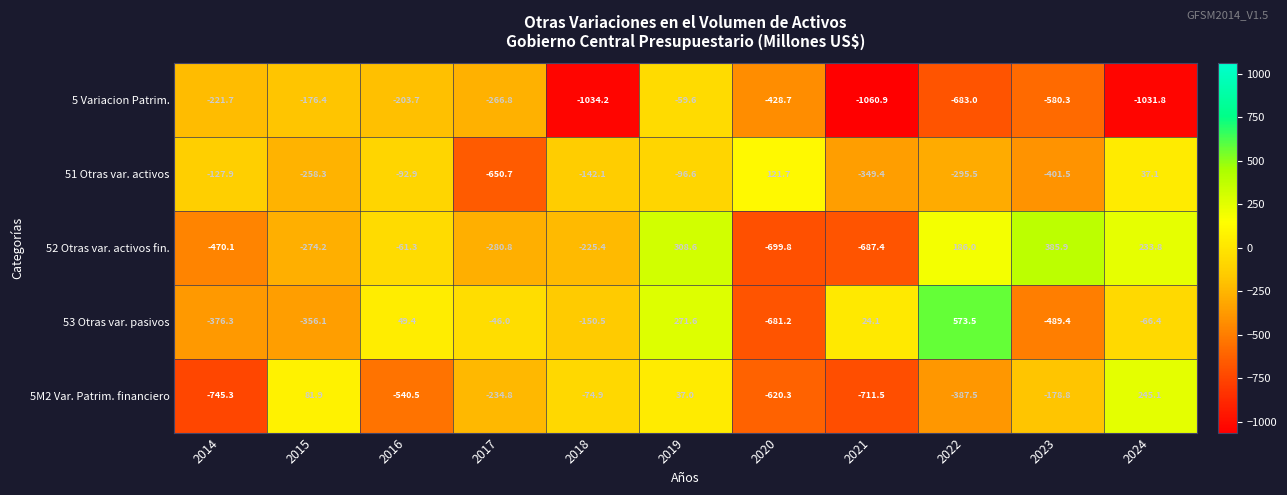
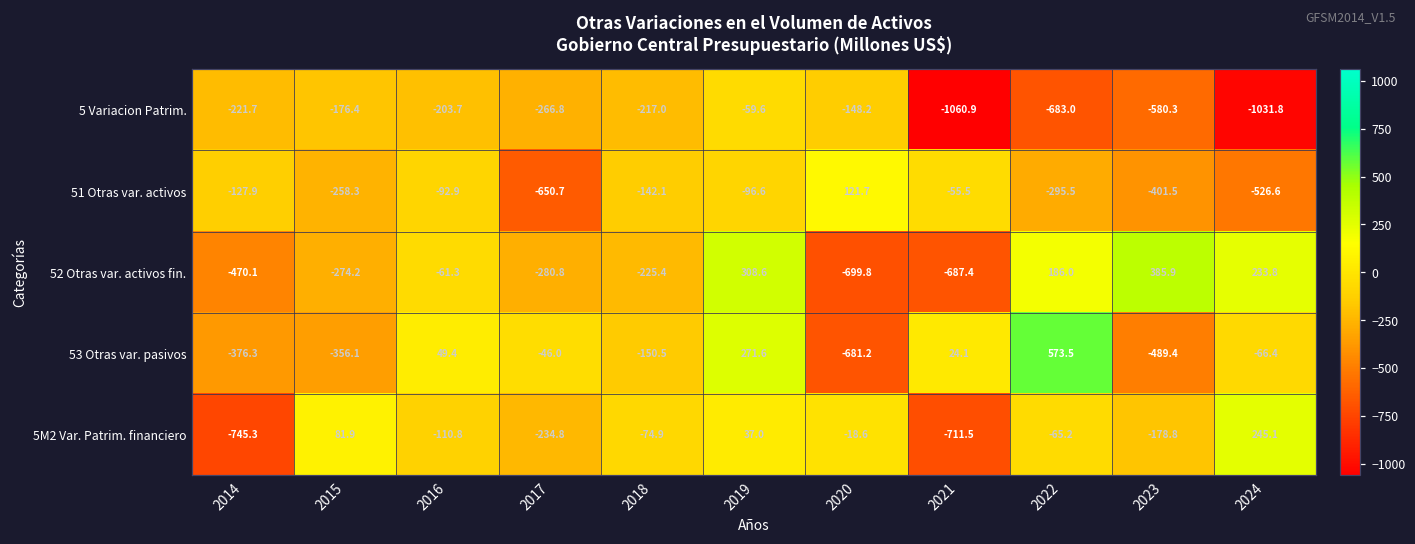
  {
    "5 Variacion Patrim.": {
      "2014": -221.7,
      "2015": -176.4,
      "2016": -203.7,
      "2017": -266.8,
-     "2018": -1034.2,
+     "2018": -217.0,
      "2019": -59.6,
-     "2020": -428.7,
+     "2020": -148.2,
      "2021": -1060.9,
      "2022": -683.0,
      "2023": -580.3,
      "2024": -1031.8
    },
    "51 Otras var. activos": {
      "2014": -127.9,
      "2015": -258.3,
      "2016": -92.9,
      "2017": -650.7,
      "2018": -142.1,
      "2019": -96.6,
      "2020": 121.7,
-     "2021": -349.4,
+     "2021": -55.5,
      "2022": -295.5,
      "2023": -401.5,
-     "2024": 37.1
+     "2024": -526.6
    },
    "52 Otras var. activos fin.": {
      "2014": -470.1,
      "2015": -274.2,
      "2016": -61.3,
      "2017": -280.8,
      "2018": -225.4,
      "2019": 308.6,
      "2020": -699.8,
      "2021": -687.4,
      "2022": 186.0,
      "2023": 385.9,
      "2024": 233.8
    },
    "53 Otras var. pasivos": {
      "2014": -376.3,
      "2015": -356.1,
      "2016": 49.4,
      "2017": -46.0,
      "2018": -150.5,
      "2019": 271.6,
      "2020": -681.2,
      "2021": 24.1,
      "2022": 573.5,
      "2023": -489.4,
      "2024": -66.4
    },
    "5M2 Var. Patrim. financiero": {
      "2014": -745.3,
      "2015": 81.9,
-     "2016": -540.5,
+     "2016": -110.8,
      "2017": -234.8,
      "2018": -74.9,
      "2019": 37.0,
-     "2020": -620.3,
+     "2020": -18.6,
      "2021": -711.5,
-     "2022": -387.5,
+     "2022": -65.2,
      "2023": -178.8,
      "2024": 245.1
    }
  }
